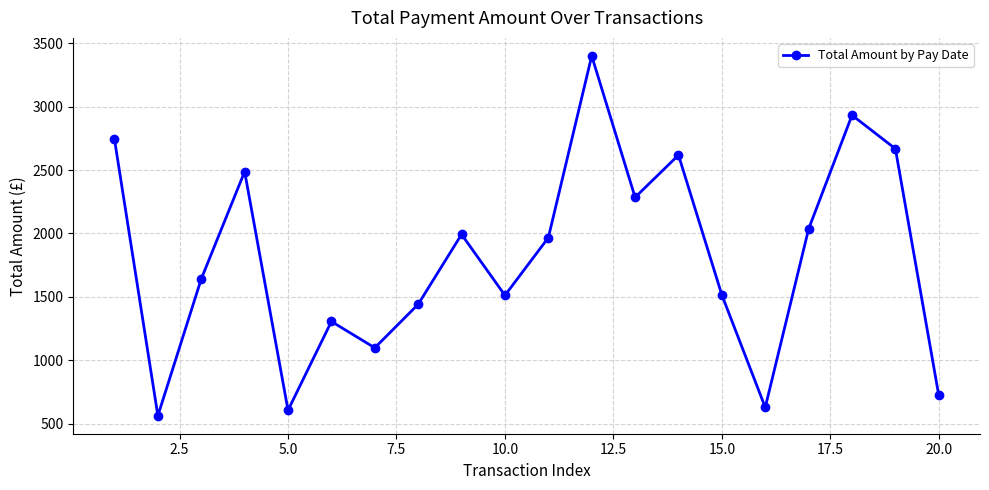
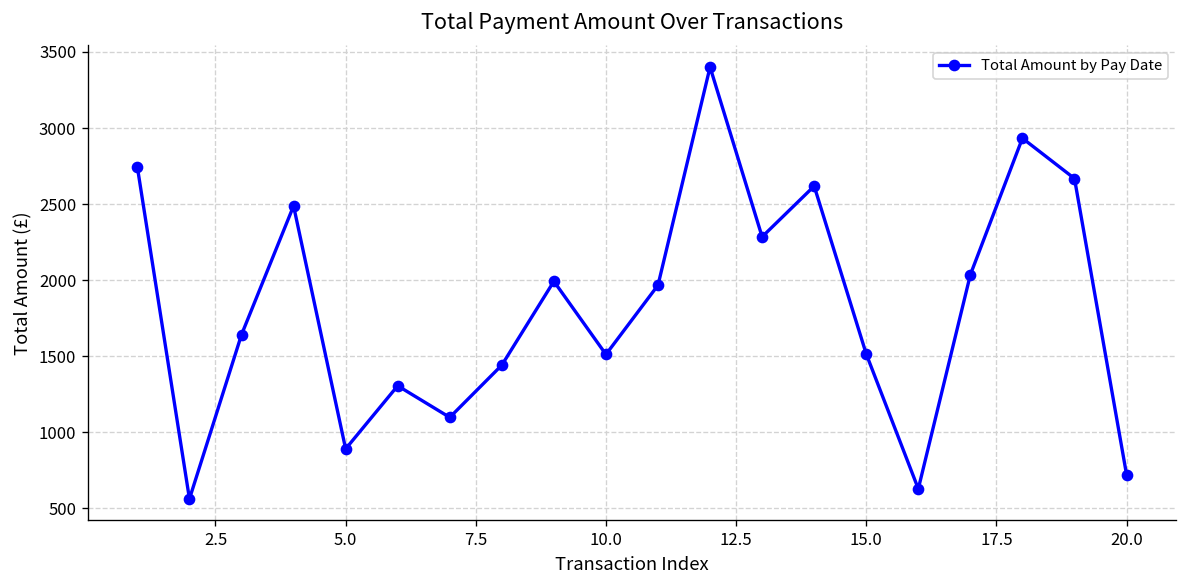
  {
-   "5.0": 610,
+   "5.0": 890,
    "10.0": 1510,
    "15.0": 1520,
    "20.0": 720
  }
